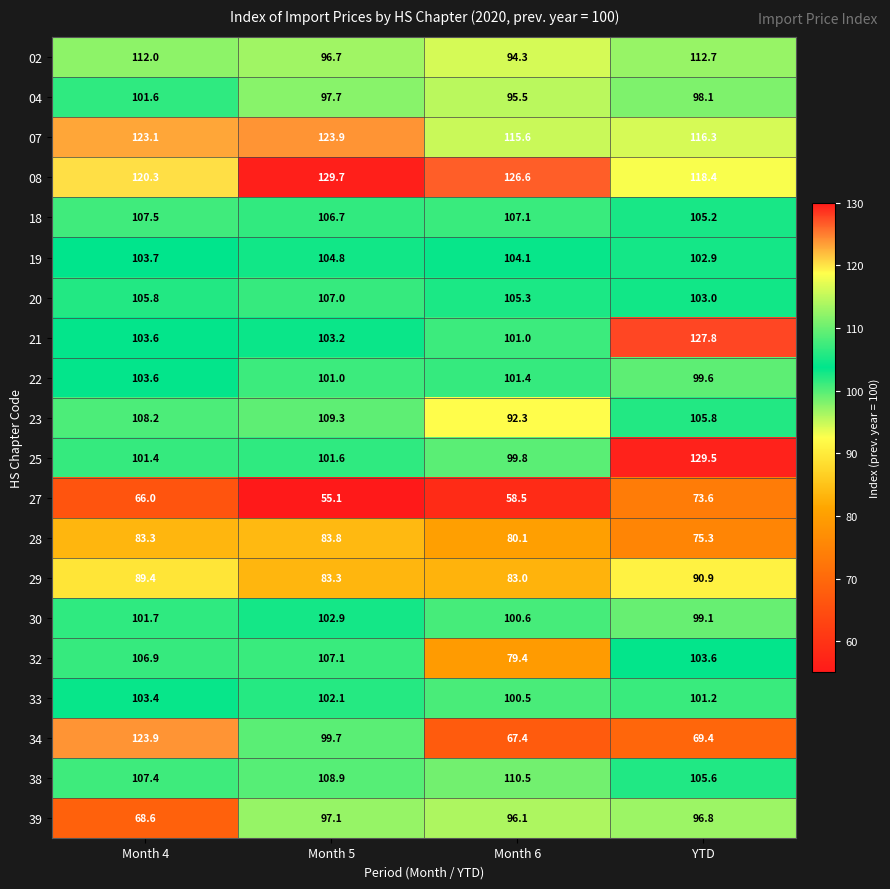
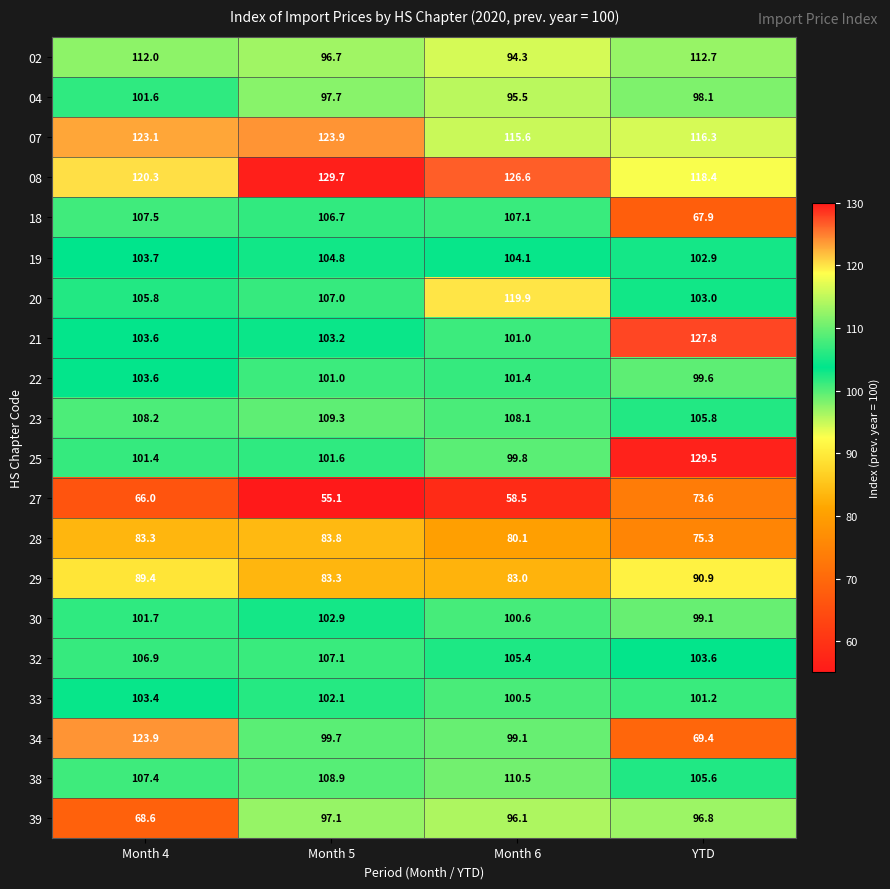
  {
    "02": {
      "Month 4": 112.0,
      "Month 5": 96.7,
      "Month 6": 94.3,
      "YTD": 112.7
    },
    "04": {
      "Month 4": 101.6,
      "Month 5": 97.7,
      "Month 6": 95.5,
      "YTD": 98.1
    },
    "07": {
      "Month 4": 123.1,
      "Month 5": 123.9,
      "Month 6": 115.6,
      "YTD": 116.3
    },
    "08": {
      "Month 4": 120.3,
      "Month 5": 129.7,
      "Month 6": 126.6,
      "YTD": 118.4
    },
    "18": {
      "Month 4": 107.5,
      "Month 5": 106.7,
      "Month 6": 107.1,
-     "YTD": 105.2
+     "YTD": 67.9
    },
    "19": {
      "Month 4": 103.7,
      "Month 5": 104.8,
      "Month 6": 104.1,
      "YTD": 102.9
    },
    "20": {
      "Month 4": 105.8,
      "Month 5": 107.0,
-     "Month 6": 105.3,
+     "Month 6": 119.9,
      "YTD": 103.0
    },
    "21": {
      "Month 4": 103.6,
      "Month 5": 103.2,
      "Month 6": 101.0,
      "YTD": 127.8
    },
    "22": {
      "Month 4": 103.6,
      "Month 5": 101.0,
      "Month 6": 101.4,
      "YTD": 99.6
    },
    "23": {
      "Month 4": 108.2,
      "Month 5": 109.3,
-     "Month 6": 92.3,
+     "Month 6": 108.1,
      "YTD": 105.8
    },
    "25": {
      "Month 4": 101.4,
      "Month 5": 101.6,
      "Month 6": 99.8,
      "YTD": 129.5
    },
    "27": {
      "Month 4": 66.0,
      "Month 5": 55.1,
      "Month 6": 58.5,
      "YTD": 73.6
    },
    "28": {
      "Month 4": 83.3,
      "Month 5": 83.8,
      "Month 6": 80.1,
      "YTD": 75.3
    },
    "29": {
      "Month 4": 89.4,
      "Month 5": 83.3,
      "Month 6": 83.0,
      "YTD": 90.9
    },
    "30": {
      "Month 4": 101.7,
      "Month 5": 102.9,
      "Month 6": 100.6,
      "YTD": 99.1
    },
    "32": {
      "Month 4": 106.9,
      "Month 5": 107.1,
-     "Month 6": 79.4,
+     "Month 6": 105.4,
      "YTD": 103.6
    },
    "33": {
      "Month 4": 103.4,
      "Month 5": 102.1,
      "Month 6": 100.5,
      "YTD": 101.2
    },
    "34": {
      "Month 4": 123.9,
      "Month 5": 99.7,
-     "Month 6": 67.4,
+     "Month 6": 99.1,
      "YTD": 69.4
    },
    "38": {
      "Month 4": 107.4,
      "Month 5": 108.9,
      "Month 6": 110.5,
      "YTD": 105.6
    },
    "39": {
      "Month 4": 68.6,
      "Month 5": 97.1,
      "Month 6": 96.1,
      "YTD": 96.8
    }
  }
